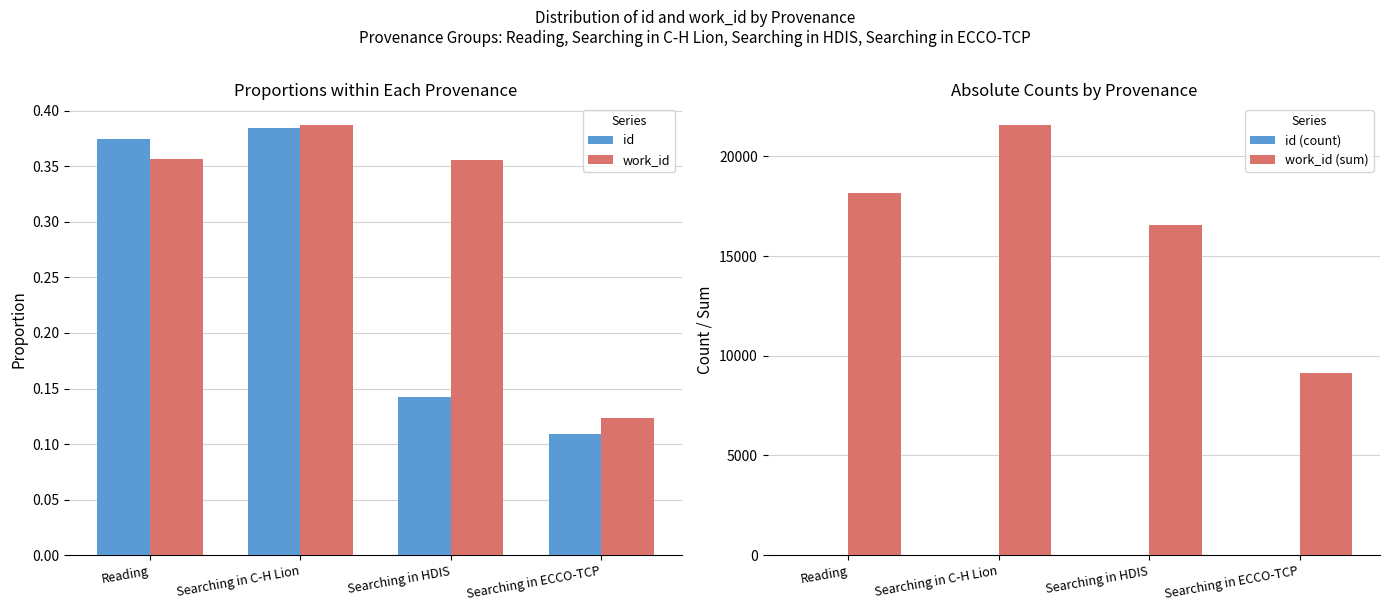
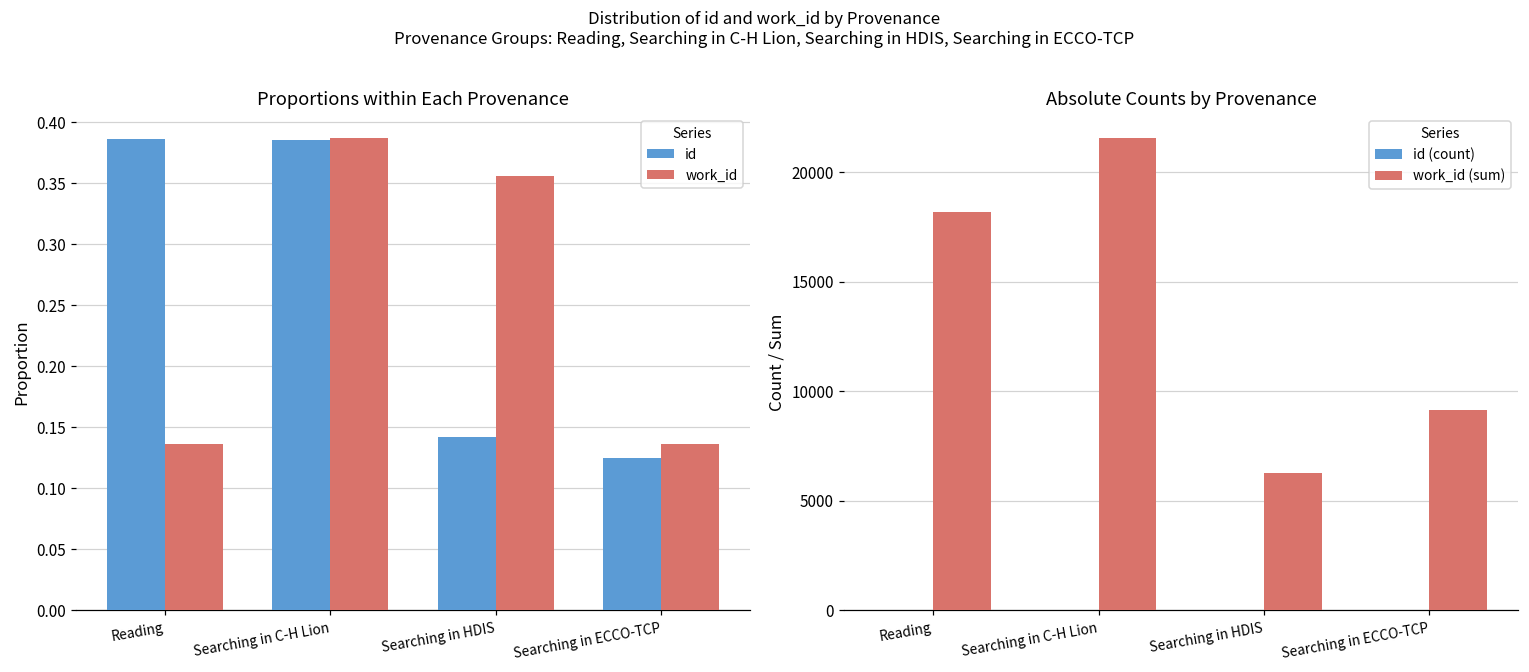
  {
    "Proportions within Each Provenance": {
      "id": {
-       "Reading": 0.375,
+       "Reading": 0.386,
        "Searching in C-H Lion": 0.385,
        "Searching in HDIS": 0.142,
-       "Searching in ECCO-TCP": 0.109
+       "Searching in ECCO-TCP": 0.125
      },
      "work_id": {
-       "Reading": 0.357,
+       "Reading": 0.136,
        "Searching in C-H Lion": 0.387,
        "Searching in HDIS": 0.356,
-       "Searching in ECCO-TCP": 0.123
+       "Searching in ECCO-TCP": 0.136
      }
    },
    "Absolute Counts by Provenance": {
      "work_id (sum)": {
        "Reading": 18200,
        "Searching in C-H Lion": 21600,
-       "Searching in HDIS": 16600,
+       "Searching in HDIS": 6300,
        "Searching in ECCO-TCP": 9100
      }
    }
  }
